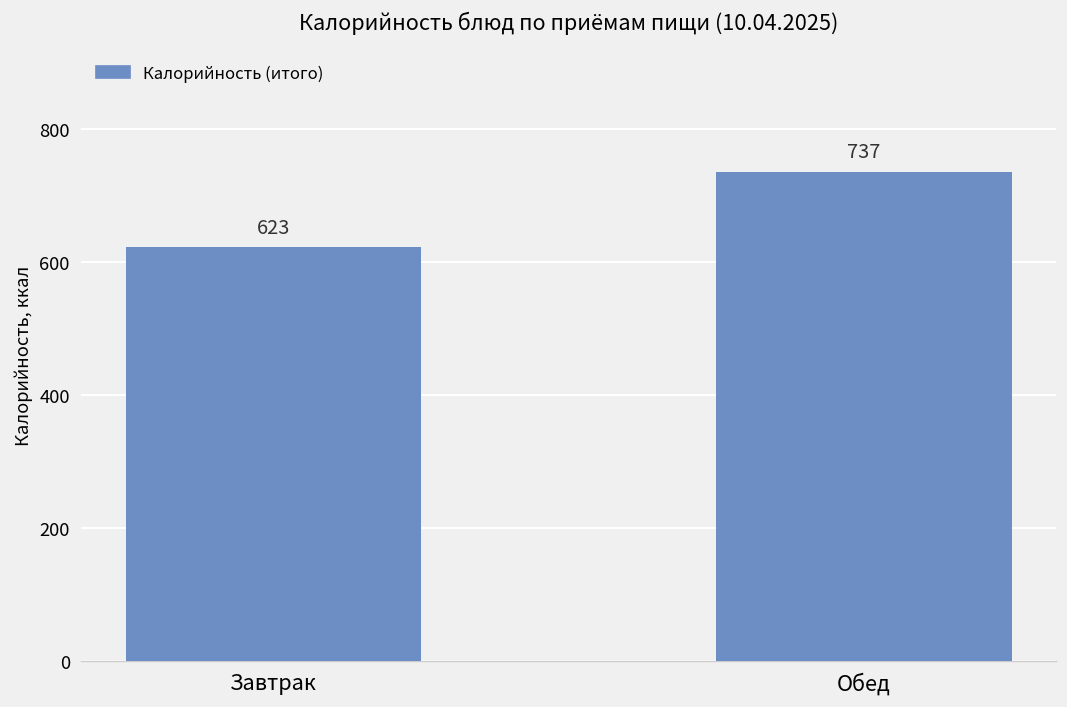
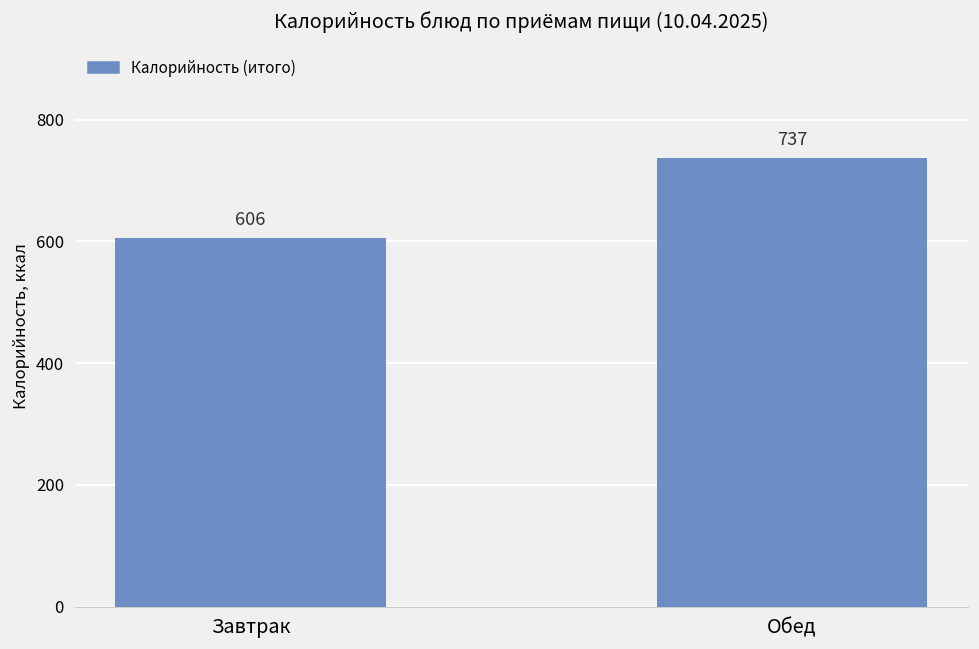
  {
-   "Завтрак": 623,
+   "Завтрак": 606,
    "Обед": 737
  }
